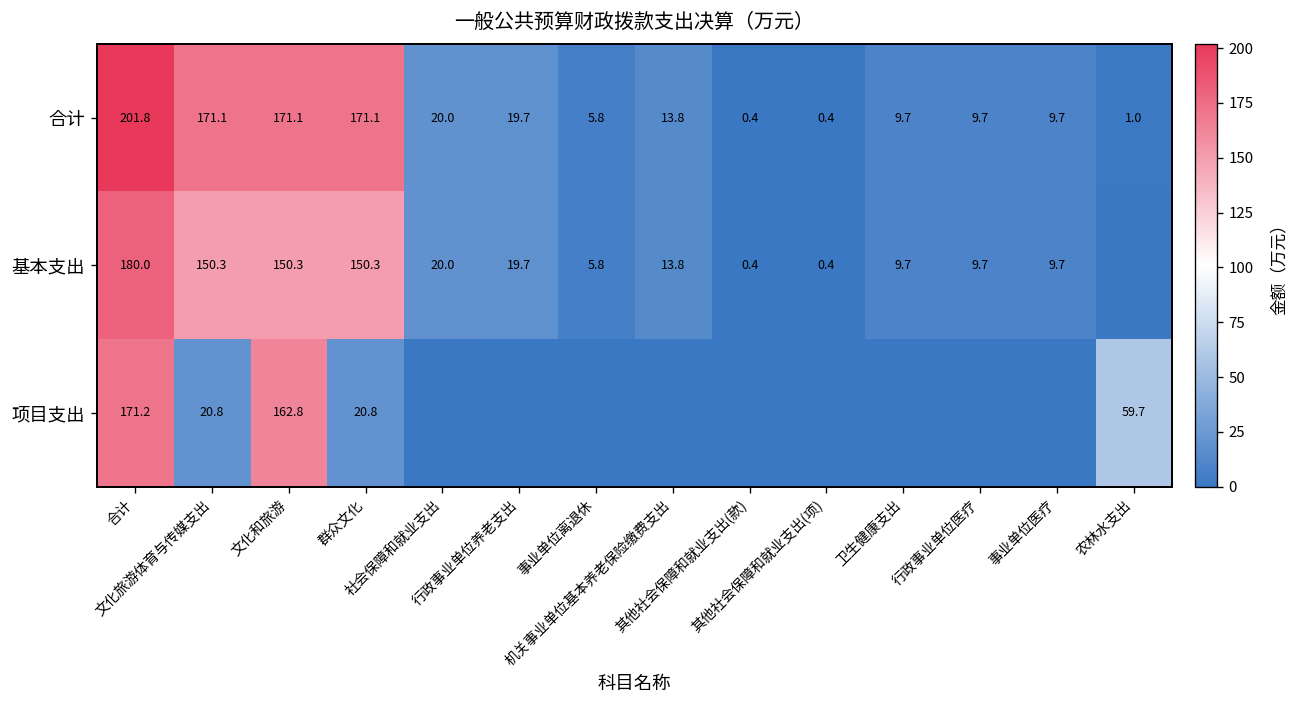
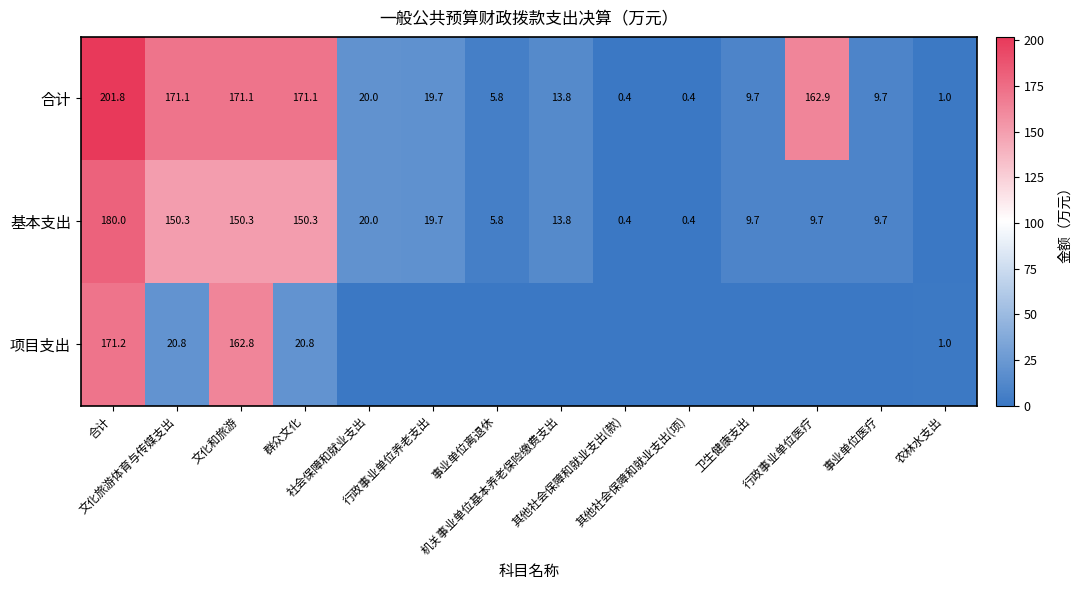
  {
    "合计": {
      "合计": 201.8,
      "文化旅游体育与传媒支出": 171.1,
      "文化和旅游": 171.1,
      "群众文化": 171.1,
      "社会保障和就业支出": 20.0,
      "行政事业单位养老支出": 19.7,
      "事业单位离退休": 5.8,
      "机关事业单位基本养老保险缴费支出": 13.8,
      "其他社会保障和就业支出(款)": 0.4,
      "其他社会保障和就业支出(项)": 0.4,
      "卫生健康支出": 9.7,
-     "行政事业单位医疗": 9.7,
+     "行政事业单位医疗": 162.9,
      "事业单位医疗": 9.7,
      "农林水支出": 1.0
    },
    "基本支出": {
      "合计": 180.0,
      "文化旅游体育与传媒支出": 150.3,
      "文化和旅游": 150.3,
      "群众文化": 150.3,
      "社会保障和就业支出": 20.0,
      "行政事业单位养老支出": 19.7,
      "事业单位离退休": 5.8,
      "机关事业单位基本养老保险缴费支出": 13.8,
      "其他社会保障和就业支出(款)": 0.4,
      "其他社会保障和就业支出(项)": 0.4,
      "卫生健康支出": 9.7,
      "行政事业单位医疗": 9.7,
      "事业单位医疗": 9.7
    },
    "项目支出": {
      "合计": 171.2,
      "文化旅游体育与传媒支出": 20.8,
      "文化和旅游": 162.8,
      "群众文化": 20.8,
-     "农林水支出": 59.7
+     "农林水支出": 1.0
    }
  }
